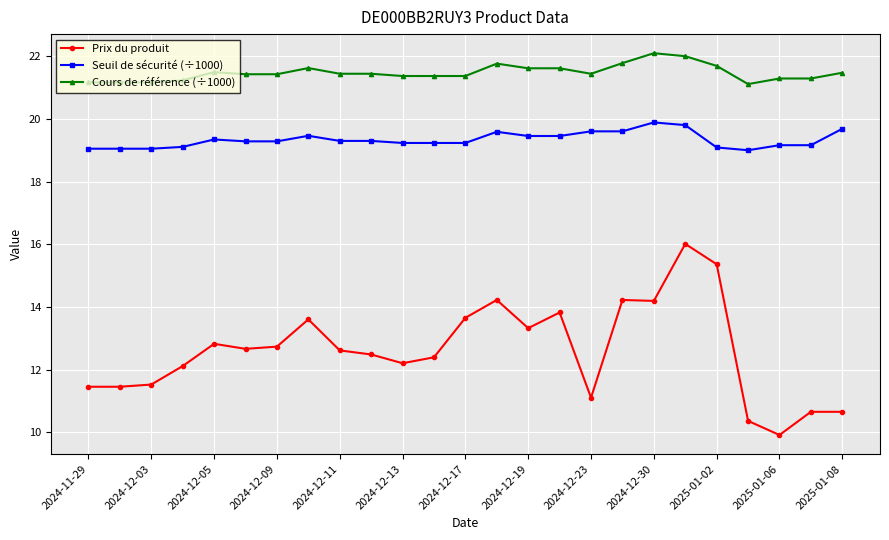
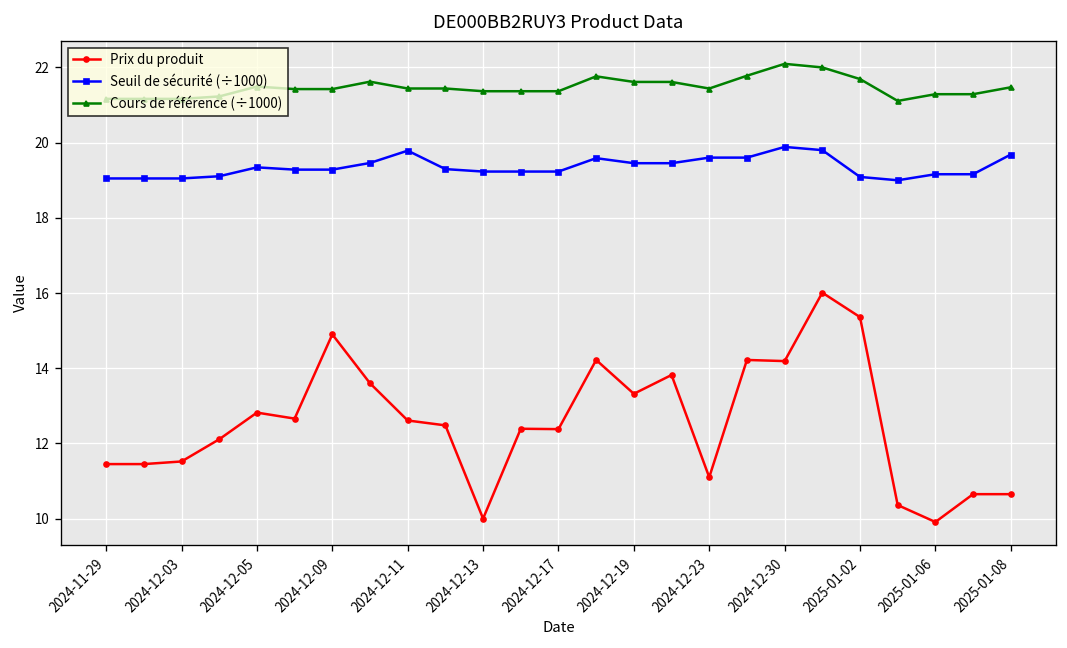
  {
    "Prix du produit": {
      "2024-11-29": 11.5,
      "2024-12-03": 11.5,
      "2024-12-05": 12.8,
-     "2024-12-09": 12.7,
+     "2024-12-09": 14.9,
      "2024-12-11": 12.6,
-     "2024-12-13": 12.2,
-     "2024-12-17": 13.7,
+     "2024-12-13": 10.0,
+     "2024-12-17": 12.4,
      "2024-12-19": 13.3,
      "2024-12-23": 11.1,
      "2024-12-30": 14.2,
      "2025-01-02": 15.4,
      "2025-01-06": 9.9,
      "2025-01-08": 10.7
    },
    "Seuil de sécurité (÷1000)": {
      "2024-11-29": 19.0,
      "2024-12-03": 19.0,
      "2024-12-05": 19.3,
      "2024-12-09": 19.3,
-     "2024-12-11": 19.3,
+     "2024-12-11": 19.8,
      "2024-12-13": 19.2,
      "2024-12-17": 19.2,
      "2024-12-19": 19.5,
      "2024-12-23": 19.6,
      "2024-12-30": 19.9,
      "2025-01-02": 19.1,
      "2025-01-06": 19.2,
      "2025-01-08": 19.7
    },
    "Cours de référence (÷1000)": {
      "2024-12-09": 21.4,
      "2024-12-11": 21.4,
      "2024-12-13": 21.4,
      "2024-12-17": 21.4,
      "2024-12-19": 21.6,
      "2024-12-23": 21.4,
      "2024-12-30": 22.1,
      "2025-01-02": 21.7,
      "2025-01-06": 21.3,
      "2025-01-08": 21.5
    }
  }
